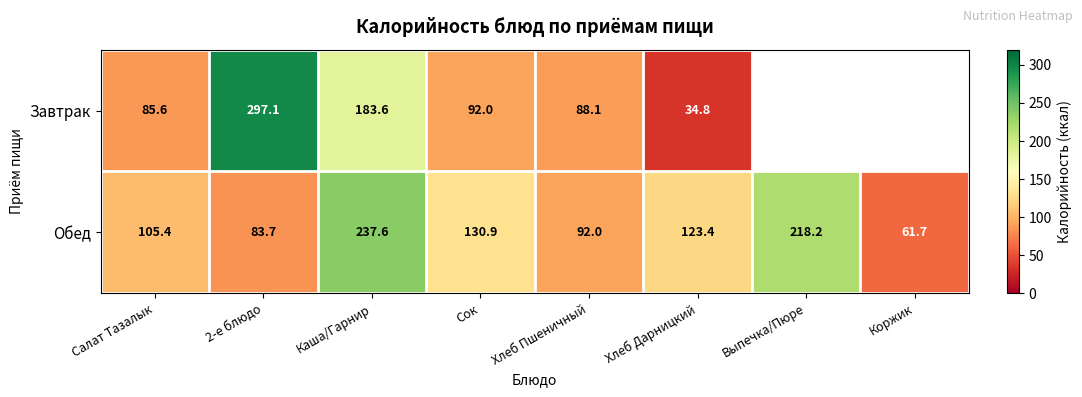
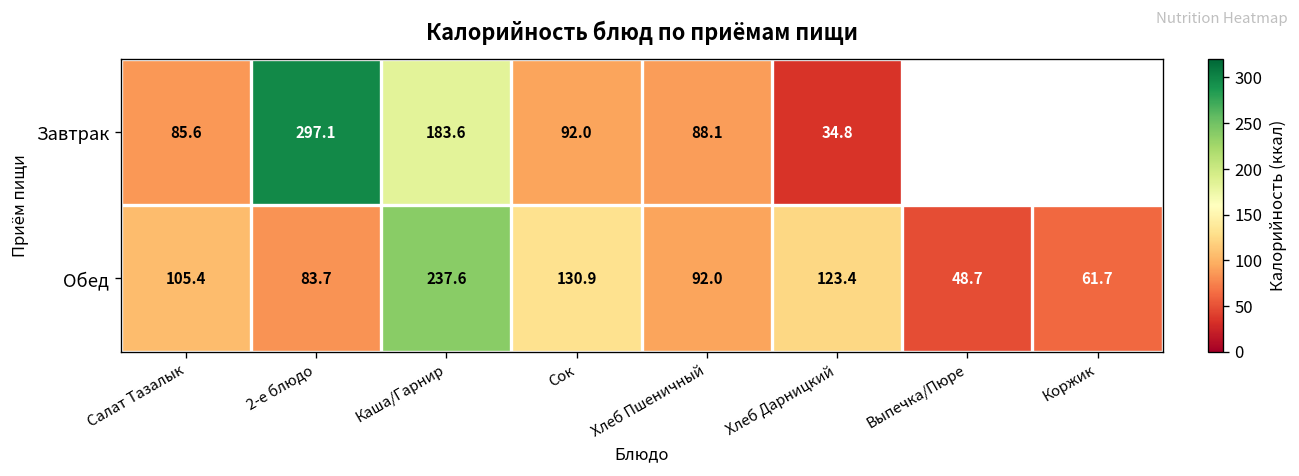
  {
    "Завтрак": {
      "Салат Тазалык": 85.6,
      "2-е блюдо": 297.1,
      "Каша/Гарнир": 183.6,
      "Сок": 92.0,
      "Хлеб Пшеничный": 88.1,
      "Хлеб Дарницкий": 34.8
    },
    "Обед": {
      "Салат Тазалык": 105.4,
      "2-е блюдо": 83.7,
      "Каша/Гарнир": 237.6,
      "Сок": 130.9,
      "Хлеб Пшеничный": 92.0,
      "Хлеб Дарницкий": 123.4,
-     "Выпечка/Пюре": 218.2,
+     "Выпечка/Пюре": 48.7,
      "Коржик": 61.7
    }
  }
